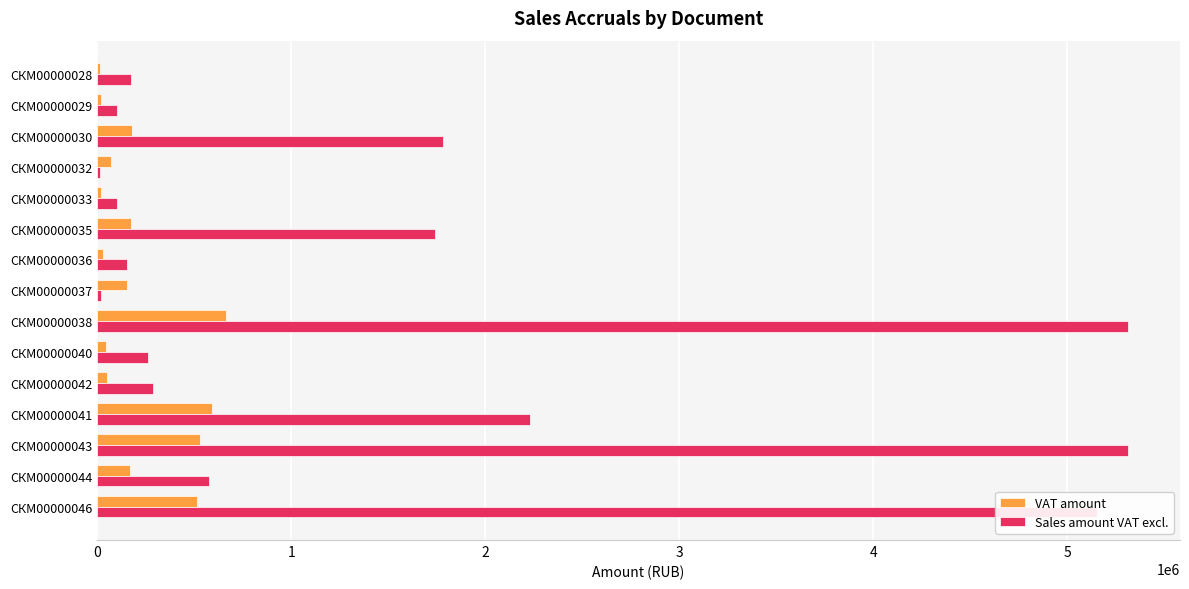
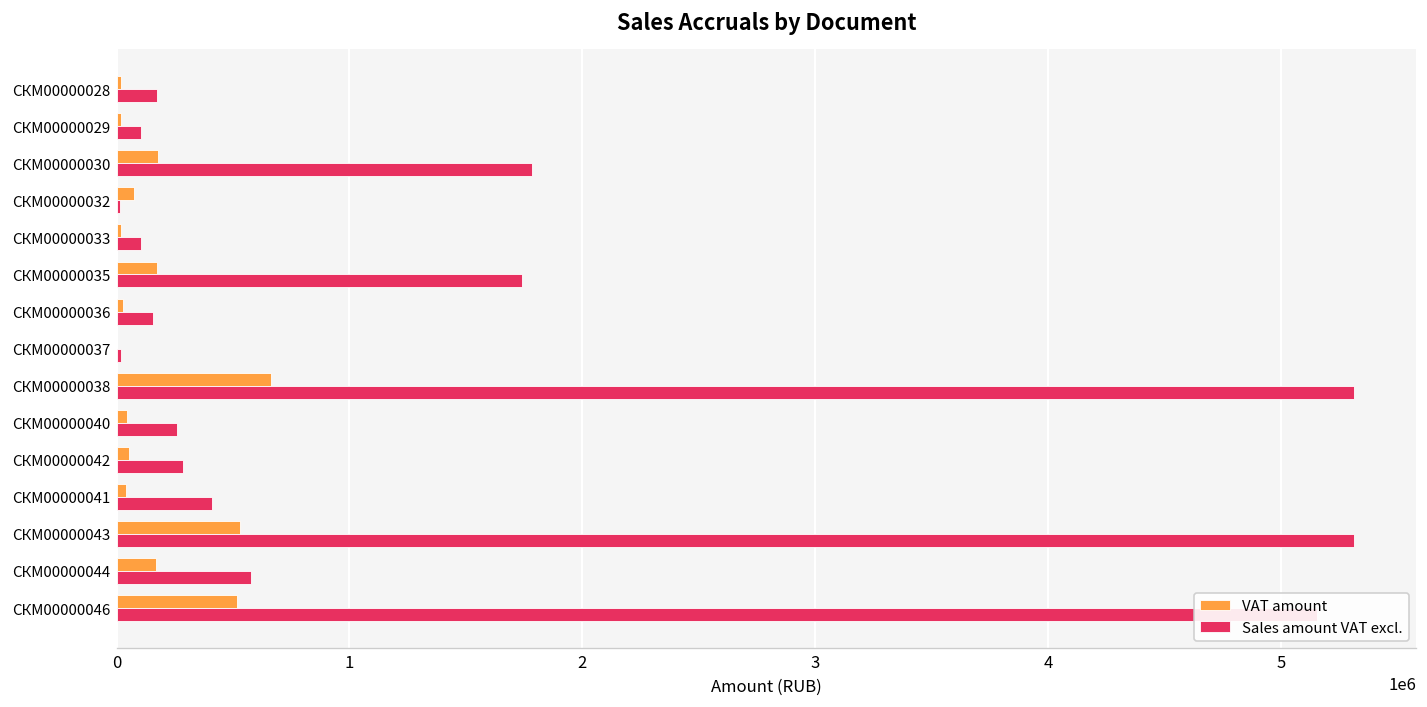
  {
    "VAT amount": {
      "СКМ00000028": 20000,
      "СКМ00000029": 20000,
      "СКМ00000030": 180000,
      "СКМ00000032": 70000,
      "СКМ00000033": 20000,
      "СКМ00000035": 170000,
      "СКМ00000036": 30000,
-     "СКМ00000037": 160000,
+     "СКМ00000037": 0,
      "СКМ00000038": 660000,
      "СКМ00000040": 50000,
      "СКМ00000042": 50000,
-     "СКМ00000041": 590000,
+     "СКМ00000041": 40000,
      "СКМ00000043": 530000,
      "СКМ00000044": 170000,
      "СКМ00000046": 520000
    },
    "Sales amount VAT excl.": {
      "СКМ00000028": 170000,
      "СКМ00000029": 100000,
      "СКМ00000030": 1780000,
      "СКМ00000032": 10000,
      "СКМ00000033": 100000,
      "СКМ00000035": 1740000,
      "СКМ00000036": 150000,
      "СКМ00000037": 20000,
      "СКМ00000038": 5310000,
      "СКМ00000040": 260000,
      "СКМ00000042": 290000,
-     "СКМ00000041": 2230000,
+     "СКМ00000041": 410000,
      "СКМ00000043": 5310000,
      "СКМ00000044": 580000
    }
  }
